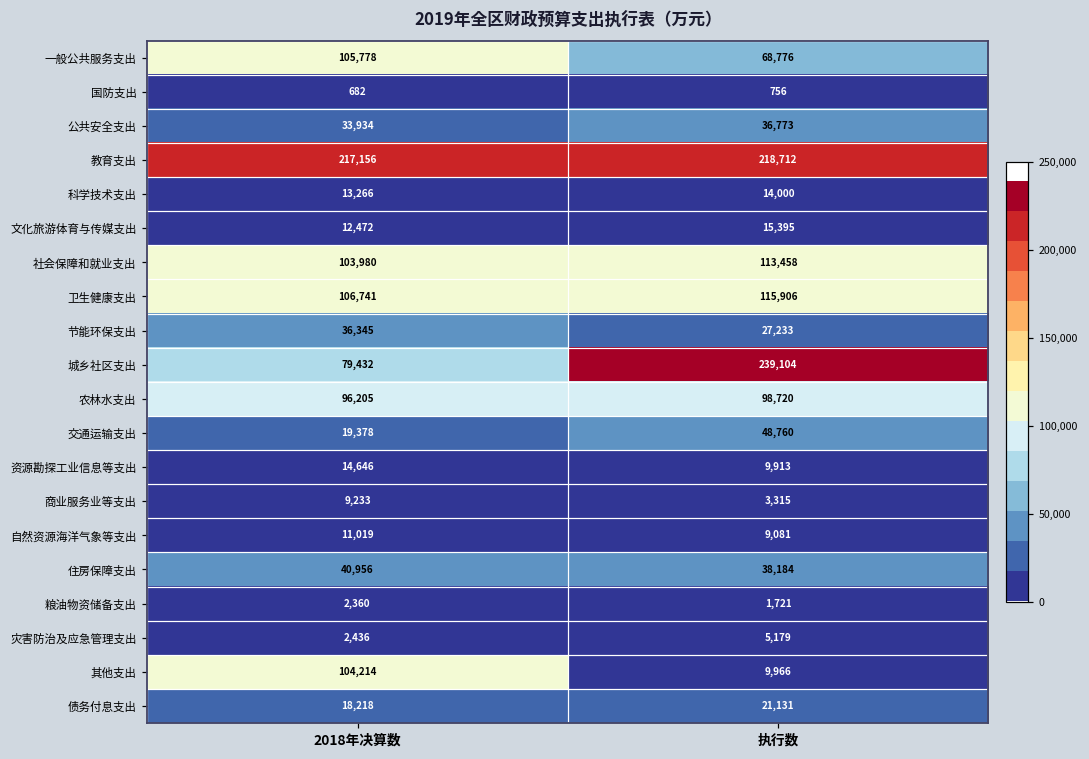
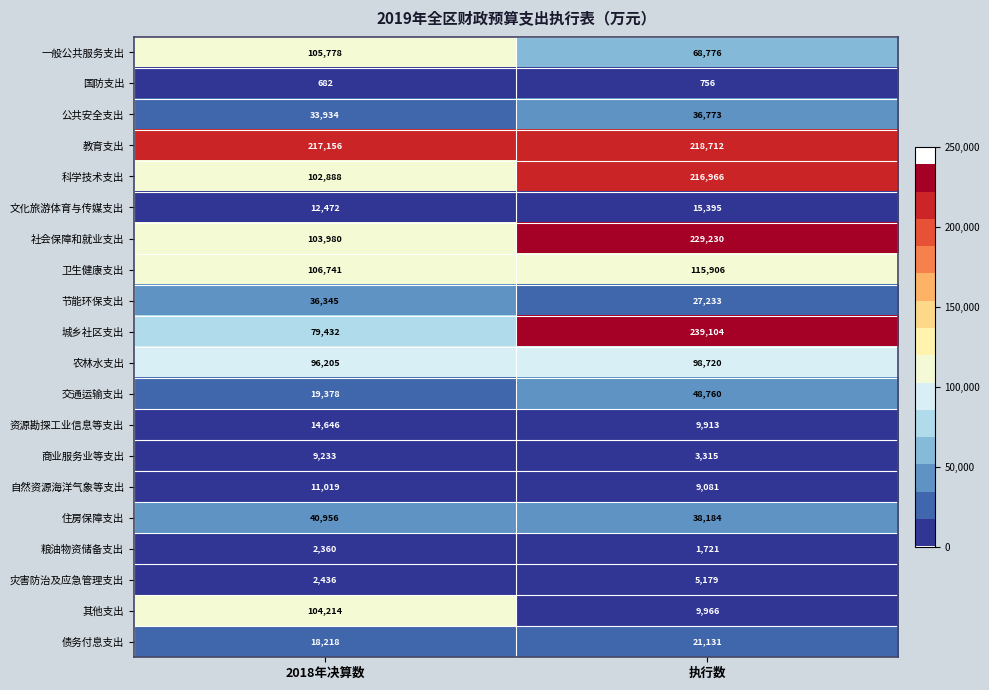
  {
    "一般公共服务支出": {
      "2018年决算数": "105,778",
      "执行数": "68,776"
    },
    "国防支出": {
      "2018年决算数": "682",
      "执行数": "756"
    },
    "公共安全支出": {
      "2018年决算数": "33,934",
      "执行数": "36,773"
    },
    "教育支出": {
      "2018年决算数": "217,156",
      "执行数": "218,712"
    },
    "科学技术支出": {
-     "2018年决算数": "13,266",
-     "执行数": "14,000"
+     "2018年决算数": "102,888",
+     "执行数": "216,966"
    },
    "文化旅游体育与传媒支出": {
      "2018年决算数": "12,472",
      "执行数": "15,395"
    },
    "社会保障和就业支出": {
      "2018年决算数": "103,980",
-     "执行数": "113,458"
+     "执行数": "229,230"
    },
    "卫生健康支出": {
      "2018年决算数": "106,741",
      "执行数": "115,906"
    },
    "节能环保支出": {
      "2018年决算数": "36,345",
      "执行数": "27,233"
    },
    "城乡社区支出": {
      "2018年决算数": "79,432",
      "执行数": "239,104"
    },
    "农林水支出": {
      "2018年决算数": "96,205",
      "执行数": "98,720"
    },
    "交通运输支出": {
      "2018年决算数": "19,378",
      "执行数": "48,760"
    },
    "资源勘探工业信息等支出": {
      "2018年决算数": "14,646",
      "执行数": "9,913"
    },
    "商业服务业等支出": {
      "2018年决算数": "9,233",
      "执行数": "3,315"
    },
    "自然资源海洋气象等支出": {
      "2018年决算数": "11,019",
      "执行数": "9,081"
    },
    "住房保障支出": {
      "2018年决算数": "40,956",
      "执行数": "38,184"
    },
    "粮油物资储备支出": {
      "2018年决算数": "2,360",
      "执行数": "1,721"
    },
    "灾害防治及应急管理支出": {
      "2018年决算数": "2,436",
      "执行数": "5,179"
    },
    "其他支出": {
      "2018年决算数": "104,214",
      "执行数": "9,966"
    },
    "债务付息支出": {
      "2018年决算数": "18,218",
      "执行数": "21,131"
    }
  }
